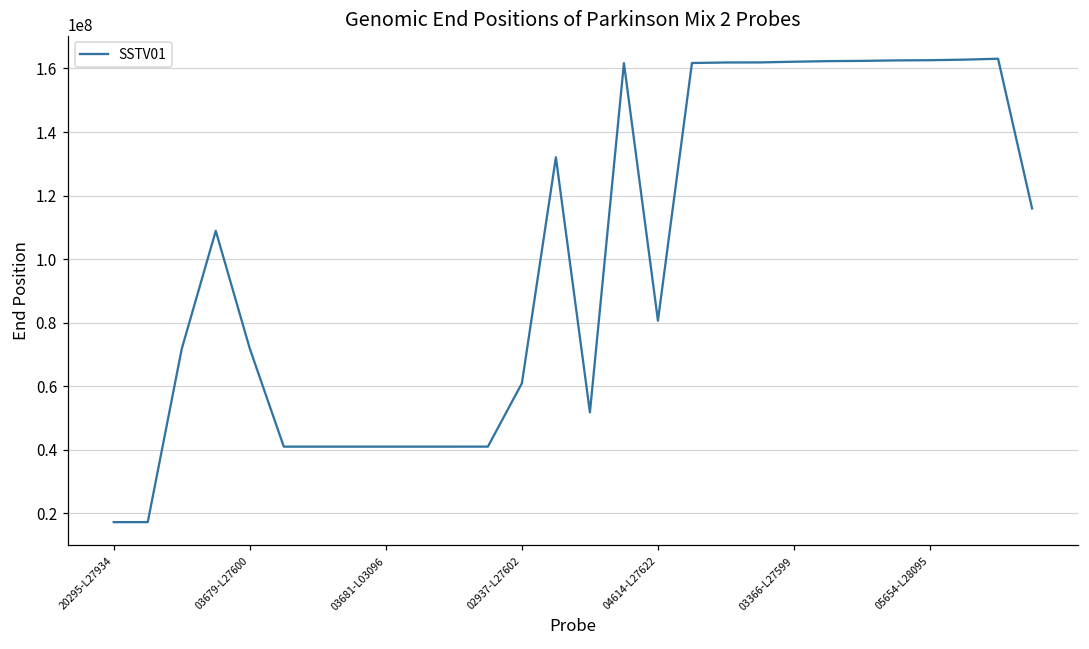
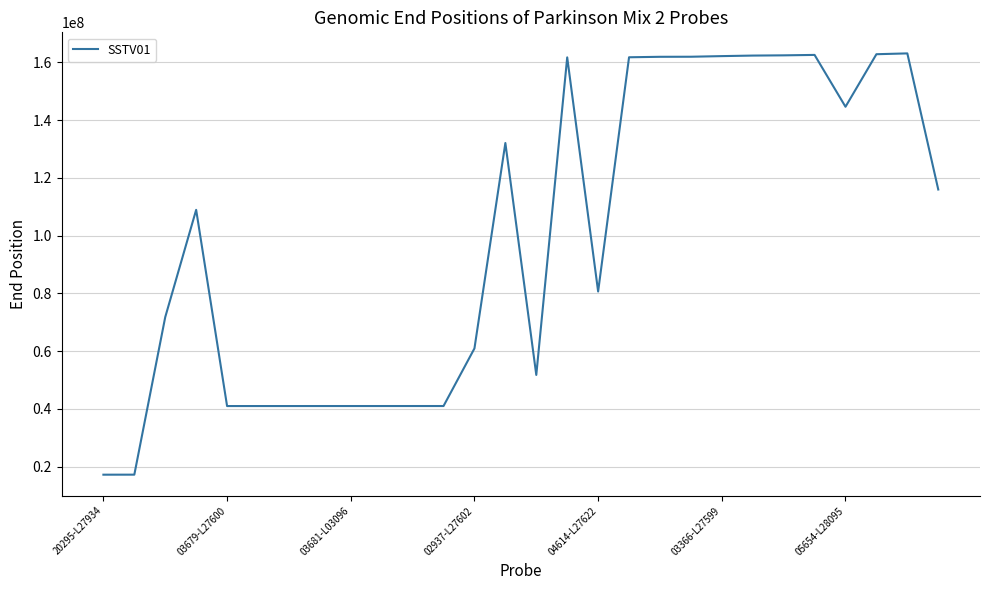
  {
    "20295-L27934": 17000000,
-   "03679-L27600": 72000000,
+   "03679-L27600": 41000000,
    "03681-L03096": 41000000,
    "02937-L27602": 61000000,
    "04614-L27622": 81000000,
    "03366-L27599": 162000000,
-   "05654-L28095": 163000000
+   "05654-L28095": 145000000
  }
